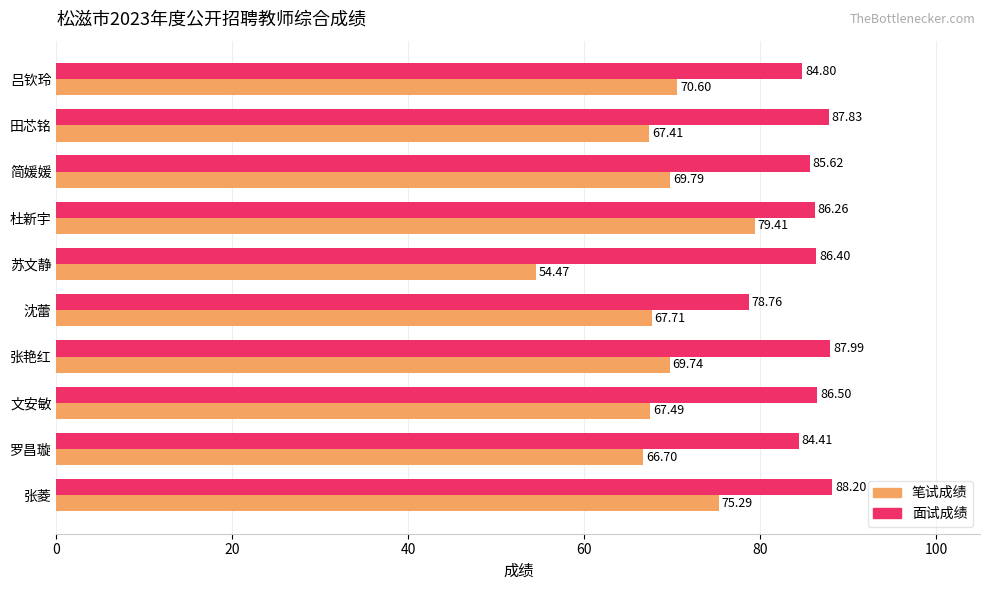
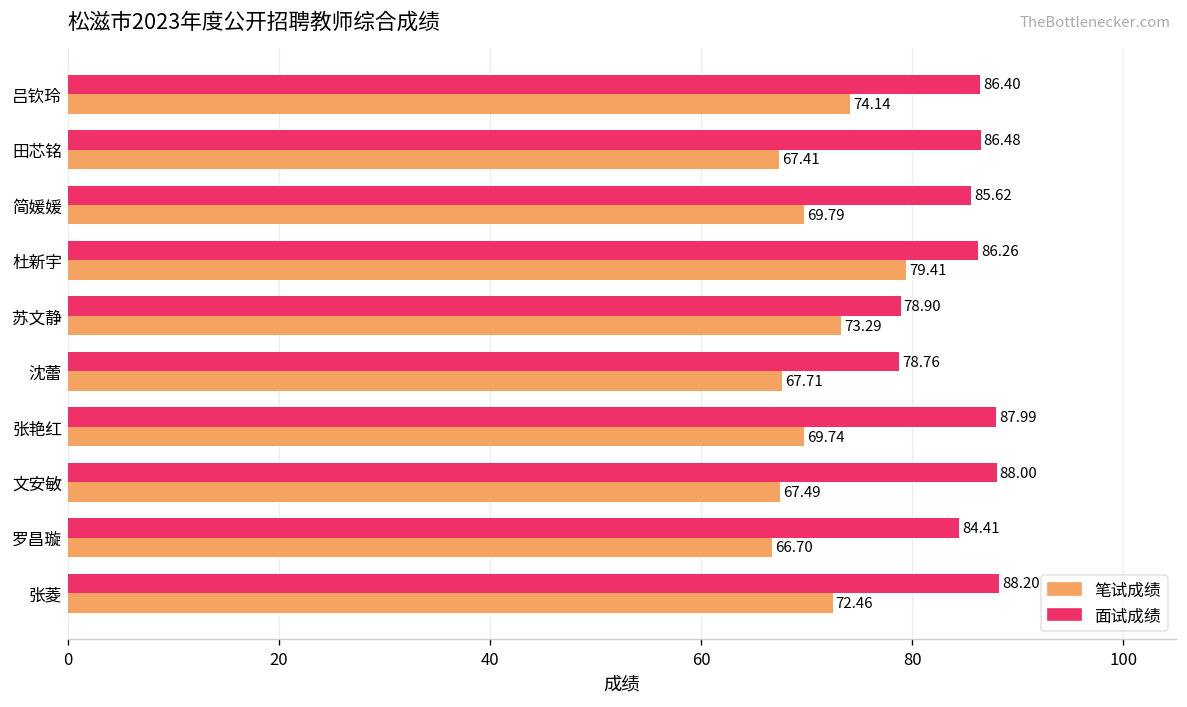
  {
    "笔试成绩": {
-     "吕钦玲": 70.60,
+     "吕钦玲": 74.14,
      "田芯铭": 67.41,
      "简媛媛": 69.79,
      "杜新宇": 79.41,
-     "苏文静": 54.47,
+     "苏文静": 73.29,
      "沈蕾": 67.71,
      "张艳红": 69.74,
      "文安敏": 67.49,
      "罗昌璇": 66.70,
-     "张菱": 75.29
+     "张菱": 72.46
    },
    "面试成绩": {
-     "吕钦玲": 84.80,
-     "田芯铭": 87.83,
+     "吕钦玲": 86.40,
+     "田芯铭": 86.48,
      "简媛媛": 85.62,
      "杜新宇": 86.26,
-     "苏文静": 86.40,
+     "苏文静": 78.90,
      "沈蕾": 78.76,
      "张艳红": 87.99,
-     "文安敏": 86.50,
+     "文安敏": 88.00,
      "罗昌璇": 84.41,
      "张菱": 88.20
    }
  }
